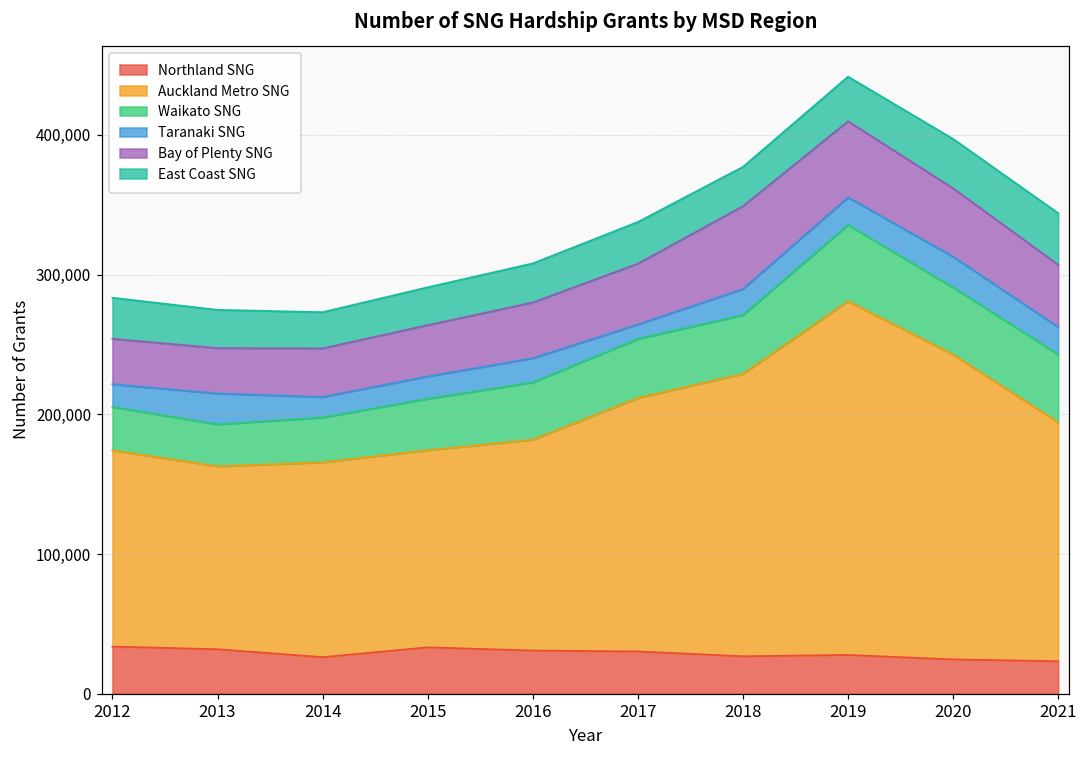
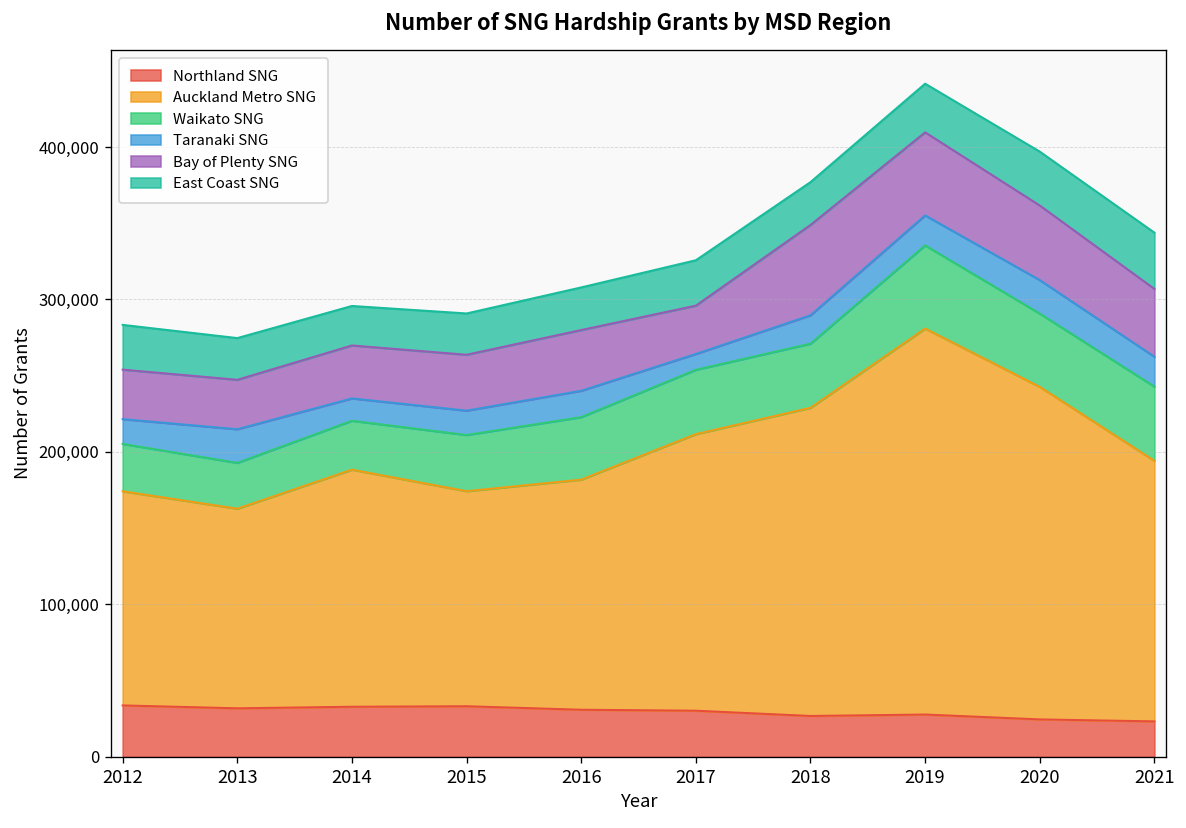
  {
    "Northland SNG": {
      "2012": "34,000",
      "2013": "32,000",
-     "2014": "26,000",
+     "2014": "33,000",
      "2015": "33,000",
      "2016": "31,000",
      "2017": "30,000",
      "2018": "27,000",
      "2019": "28,000",
      "2020": "25,000",
      "2021": "23,000"
    },
    "Auckland Metro SNG": {
      "2012": "140,000",
      "2013": "131,000",
-     "2014": "139,000",
+     "2014": "156,000",
      "2015": "141,000",
      "2016": "151,000",
      "2017": "181,000",
      "2018": "202,000",
      "2019": "253,000",
      "2020": "218,000",
      "2021": "171,000"
    },
    "Taranaki SNG": {
      "2012": "16,000",
      "2013": "22,000",
      "2014": "15,000",
      "2015": "16,000",
      "2016": "17,000",
      "2017": "10,000",
      "2018": "19,000",
      "2019": "20,000",
      "2020": "22,000",
      "2021": "20,000"
    },
    "Bay of Plenty SNG": {
      "2012": "32,000",
      "2013": "32,000",
      "2014": "35,000",
      "2015": "37,000",
      "2016": "40,000",
-     "2017": "44,000",
+     "2017": "32,000",
      "2018": "59,000",
      "2019": "54,000",
      "2020": "49,000",
      "2021": "45,000"
    }
  }
